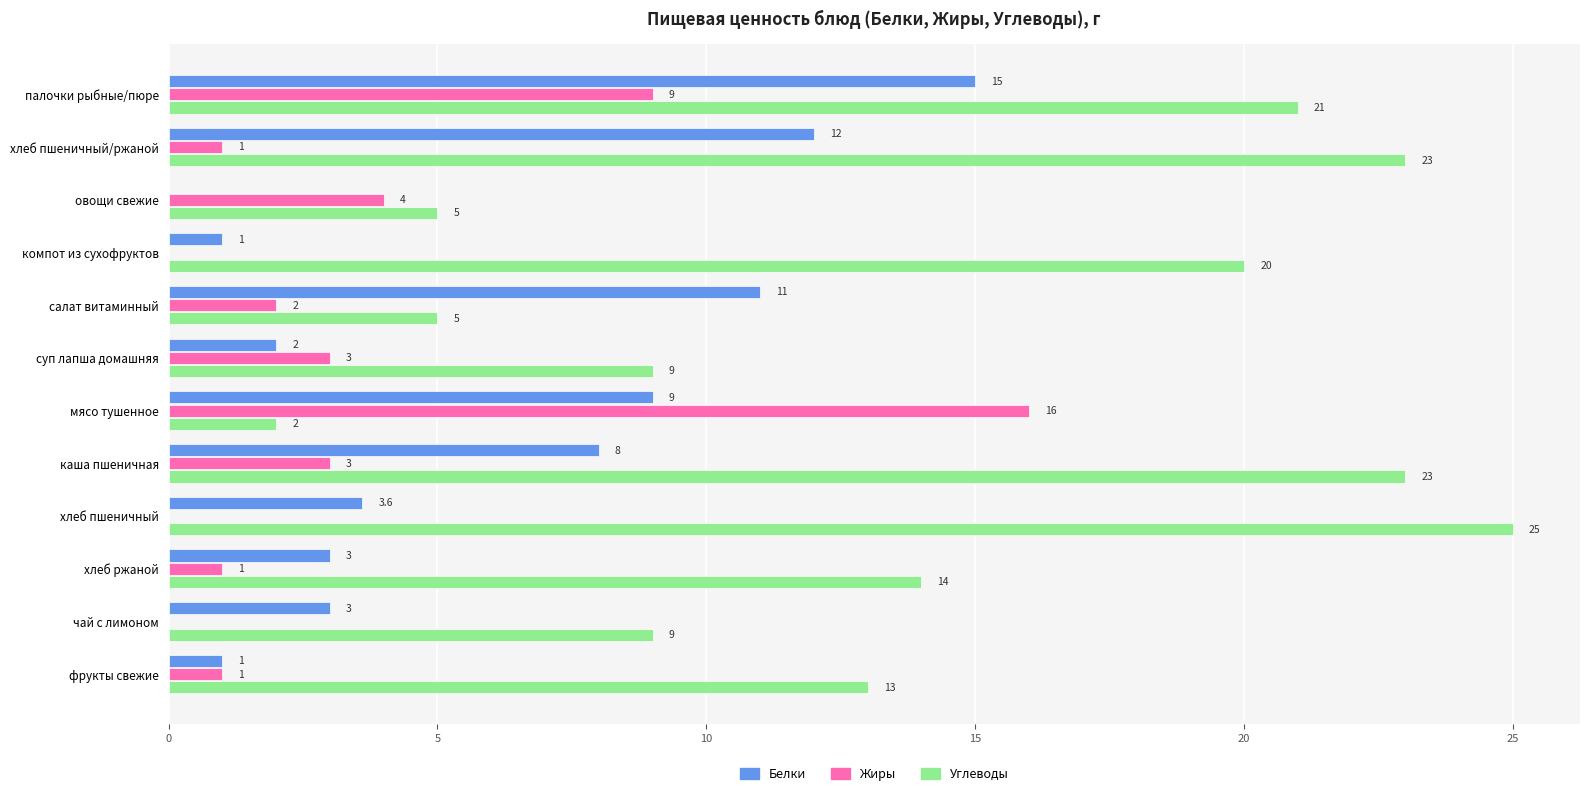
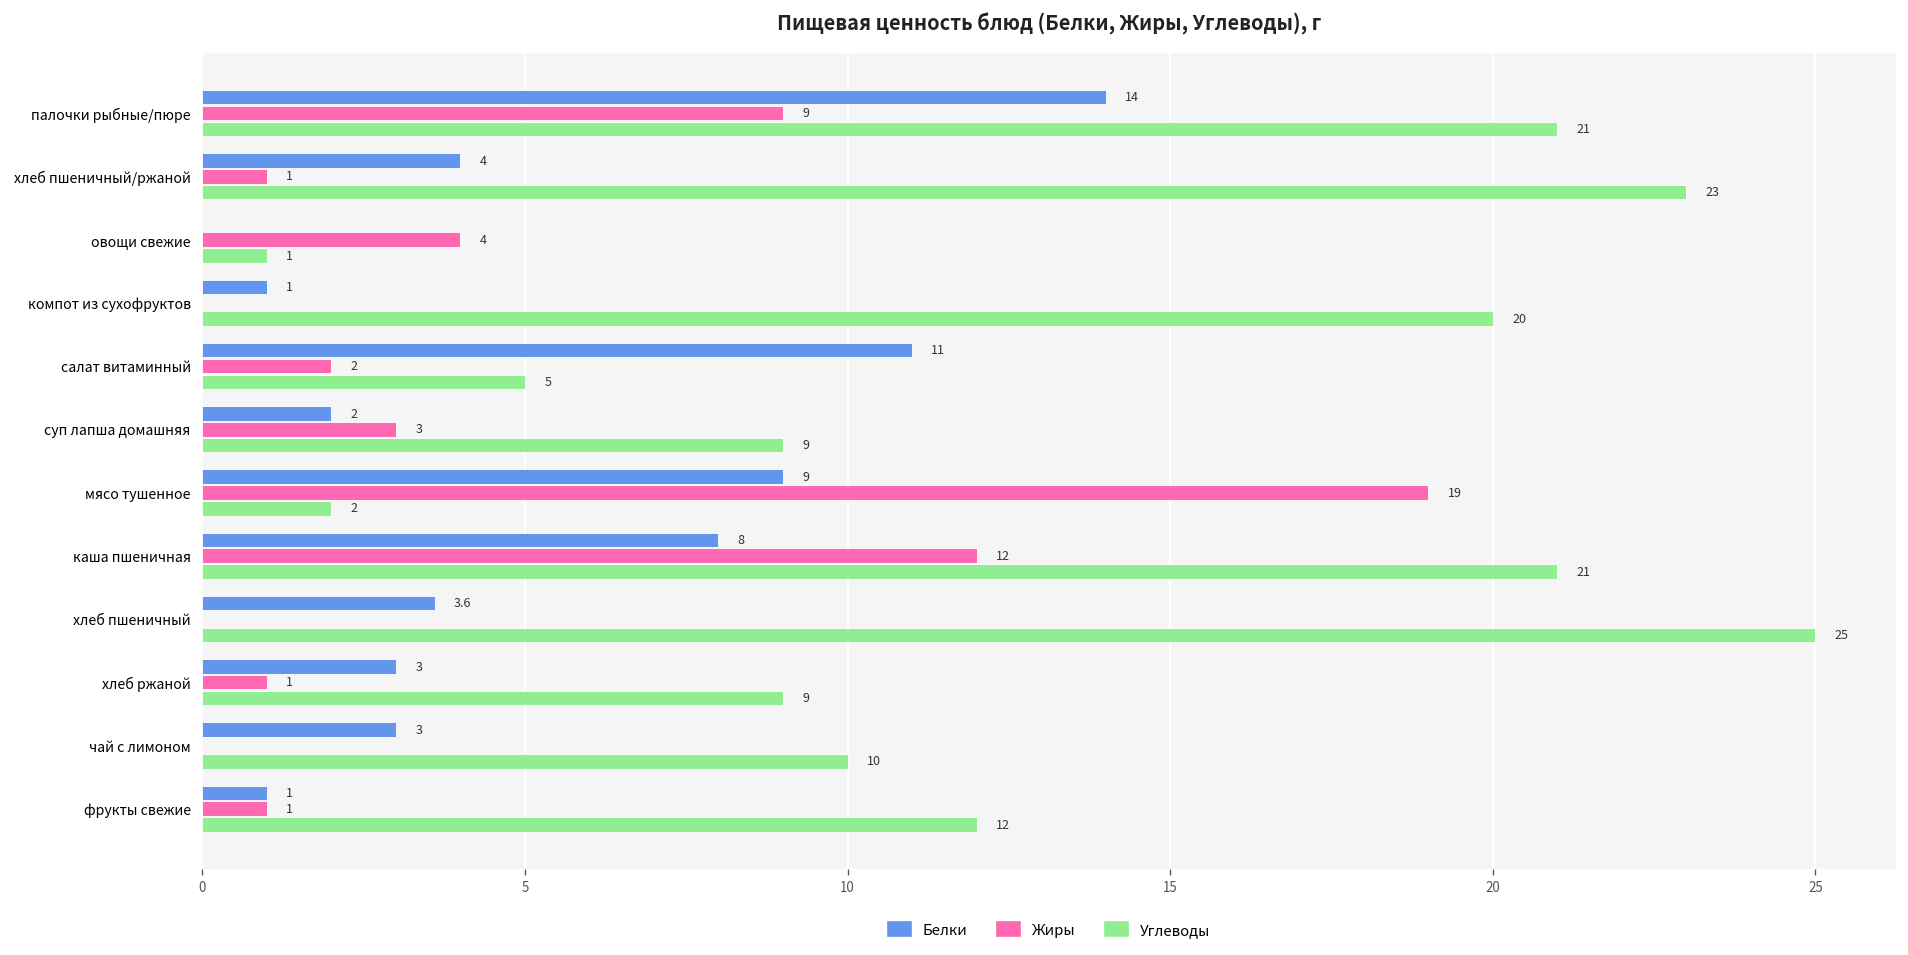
  {
    "Белки": {
-     "палочки рыбные/пюре": 15,
-     "хлеб пшеничный/ржаной": 12,
+     "палочки рыбные/пюре": 14,
+     "хлеб пшеничный/ржаной": 4,
      "компот из сухофруктов": 1,
      "салат витаминный": 11,
      "суп лапша домашняя": 2,
      "мясо тушенное": 9,
      "каша пшеничная": 8,
      "хлеб пшеничный": 3.6,
      "хлеб ржаной": 3,
      "чай с лимоном": 3,
      "фрукты свежие": 1
    },
    "Жиры": {
      "палочки рыбные/пюре": 9,
      "хлеб пшеничный/ржаной": 1,
      "овощи свежие": 4,
      "салат витаминный": 2,
      "суп лапша домашняя": 3,
-     "мясо тушенное": 16,
-     "каша пшеничная": 3,
+     "мясо тушенное": 19,
+     "каша пшеничная": 12,
      "хлеб ржаной": 1,
      "фрукты свежие": 1
    },
    "Углеводы": {
      "палочки рыбные/пюре": 21,
      "хлеб пшеничный/ржаной": 23,
-     "овощи свежие": 5,
+     "овощи свежие": 1,
      "компот из сухофруктов": 20,
      "салат витаминный": 5,
      "суп лапша домашняя": 9,
      "мясо тушенное": 2,
-     "каша пшеничная": 23,
+     "каша пшеничная": 21,
      "хлеб пшеничный": 25,
-     "хлеб ржаной": 14,
-     "чай с лимоном": 9,
-     "фрукты свежие": 13
+     "хлеб ржаной": 9,
+     "чай с лимоном": 10,
+     "фрукты свежие": 12
    }
  }
